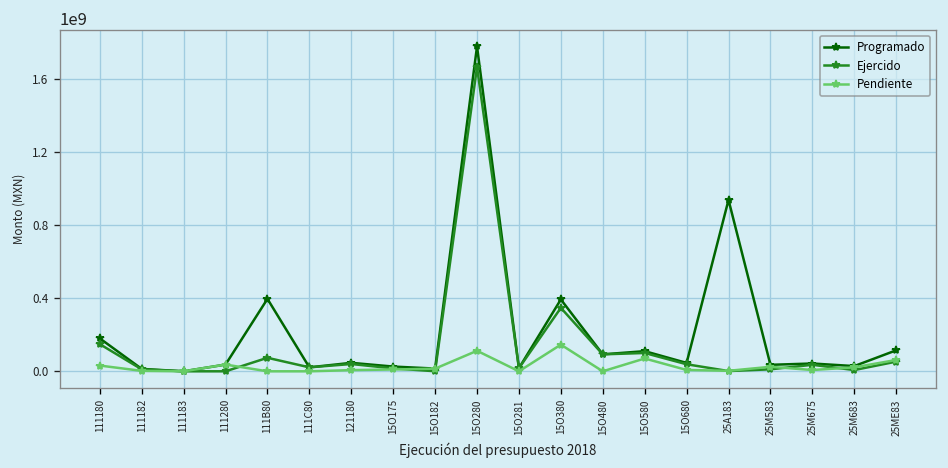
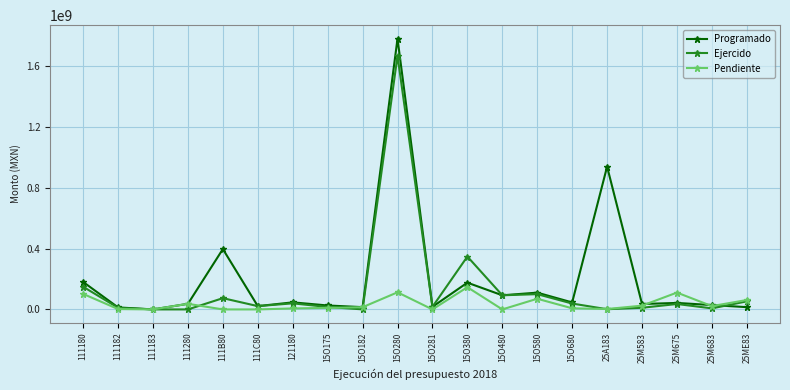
  {
    "Programado": {
      "111180": 180000000,
      "111B80": 400000000,
      "15O280": 1780000000,
-     "15O380": 390000000,
+     "15O380": 180000000,
      "25A183": 940000000,
-     "25ME83": 120000000
+     "25ME83": 10000000
    },
    "Ejercido": {
      "111180": 150000000,
      "111280": 0,
      "111B80": 70000000,
      "15O280": 1670000000,
      "15O380": 350000000
    },
    "Pendiente": {
-     "111180": 30000000,
+     "111180": 100000000,
      "111B80": 0,
      "111C80": 0,
      "121180": 10000000,
      "15O280": 110000000,
      "15O281": 0,
      "15O380": 150000000,
      "15O480": 0,
      "15O580": 70000000,
      "15O680": 10000000,
-     "25M675": 10000000
+     "25M675": 110000000
    }
  }
